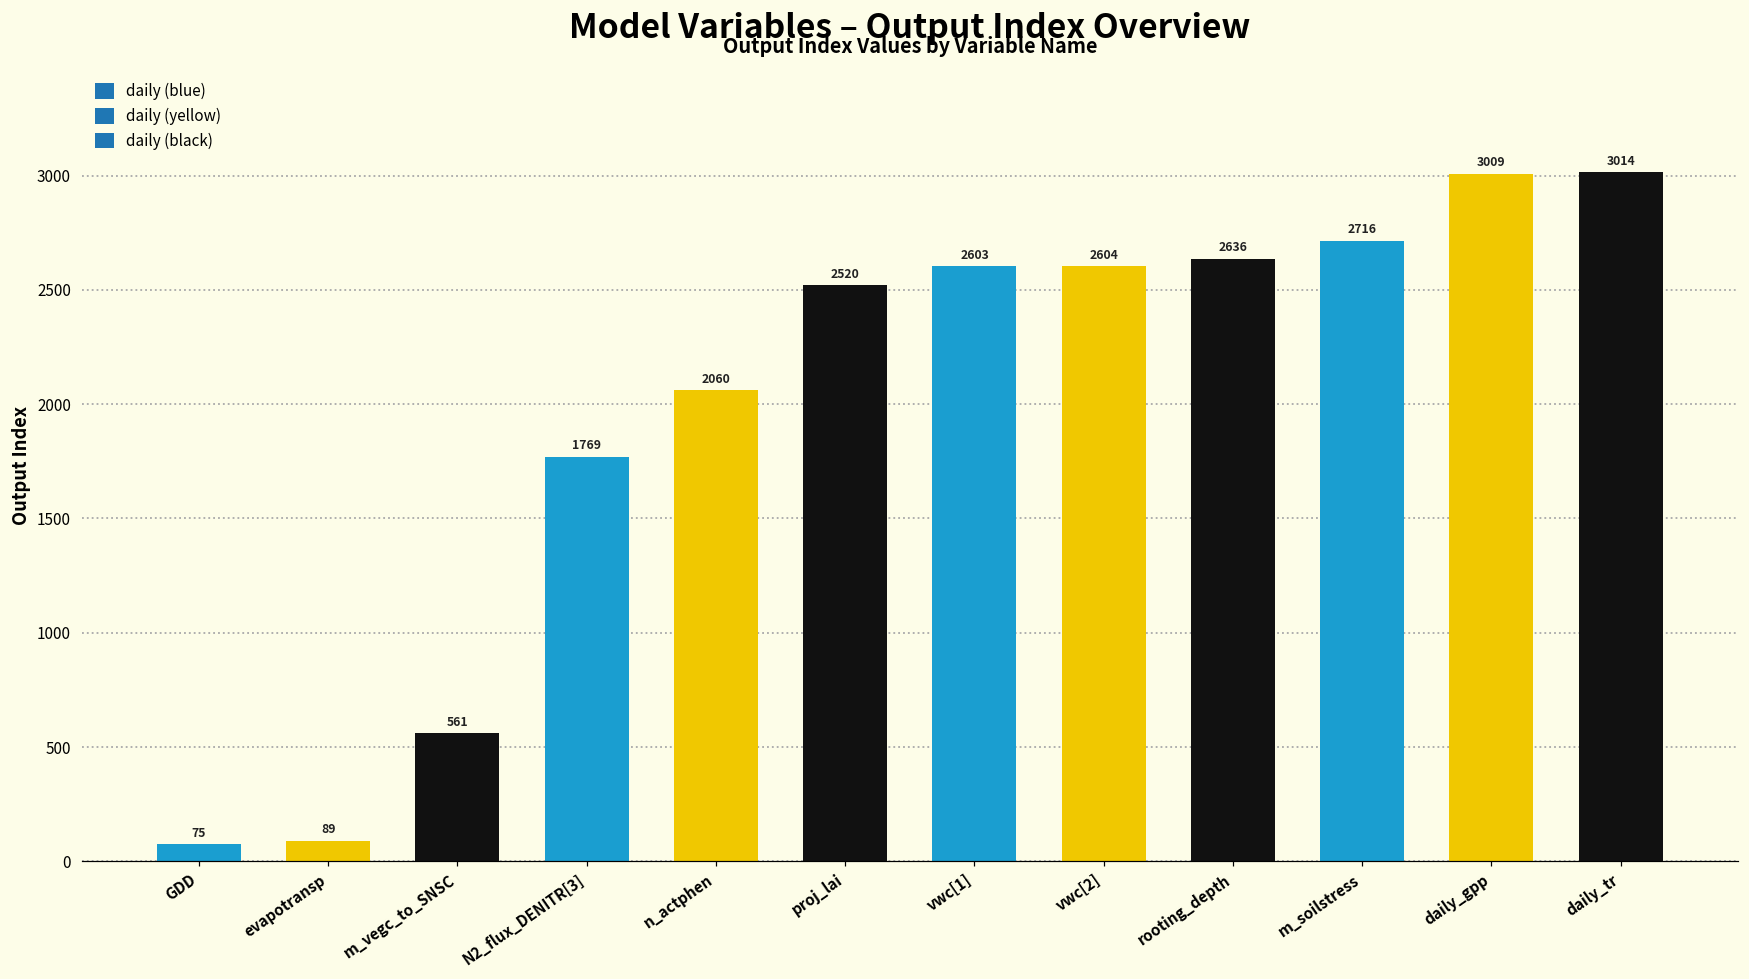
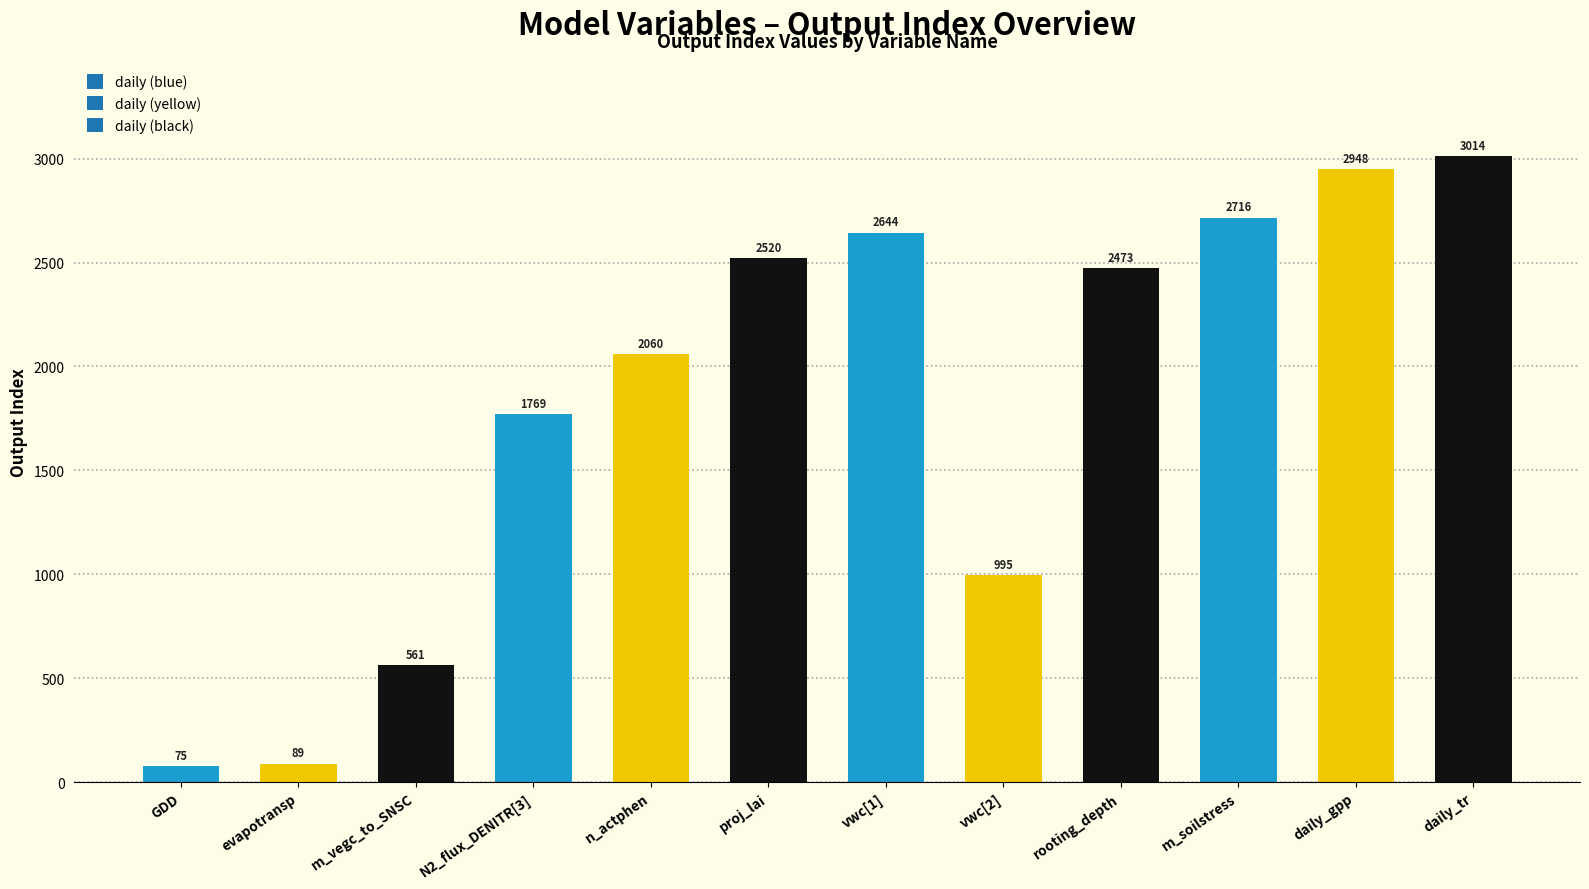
  {
    "GDD": 75,
    "evapotransp": 89,
    "m_vegc_to_SNSC": 561,
    "N2_flux_DENITR[3]": 1769,
    "n_actphen": 2060,
    "proj_lai": 2520,
-   "vwc[1]": 2603,
-   "vwc[2]": 2604,
-   "rooting_depth": 2636,
+   "vwc[1]": 2644,
+   "vwc[2]": 995,
+   "rooting_depth": 2473,
    "m_soilstress": 2716,
-   "daily_gpp": 3009,
+   "daily_gpp": 2948,
    "daily_tr": 3014
  }
